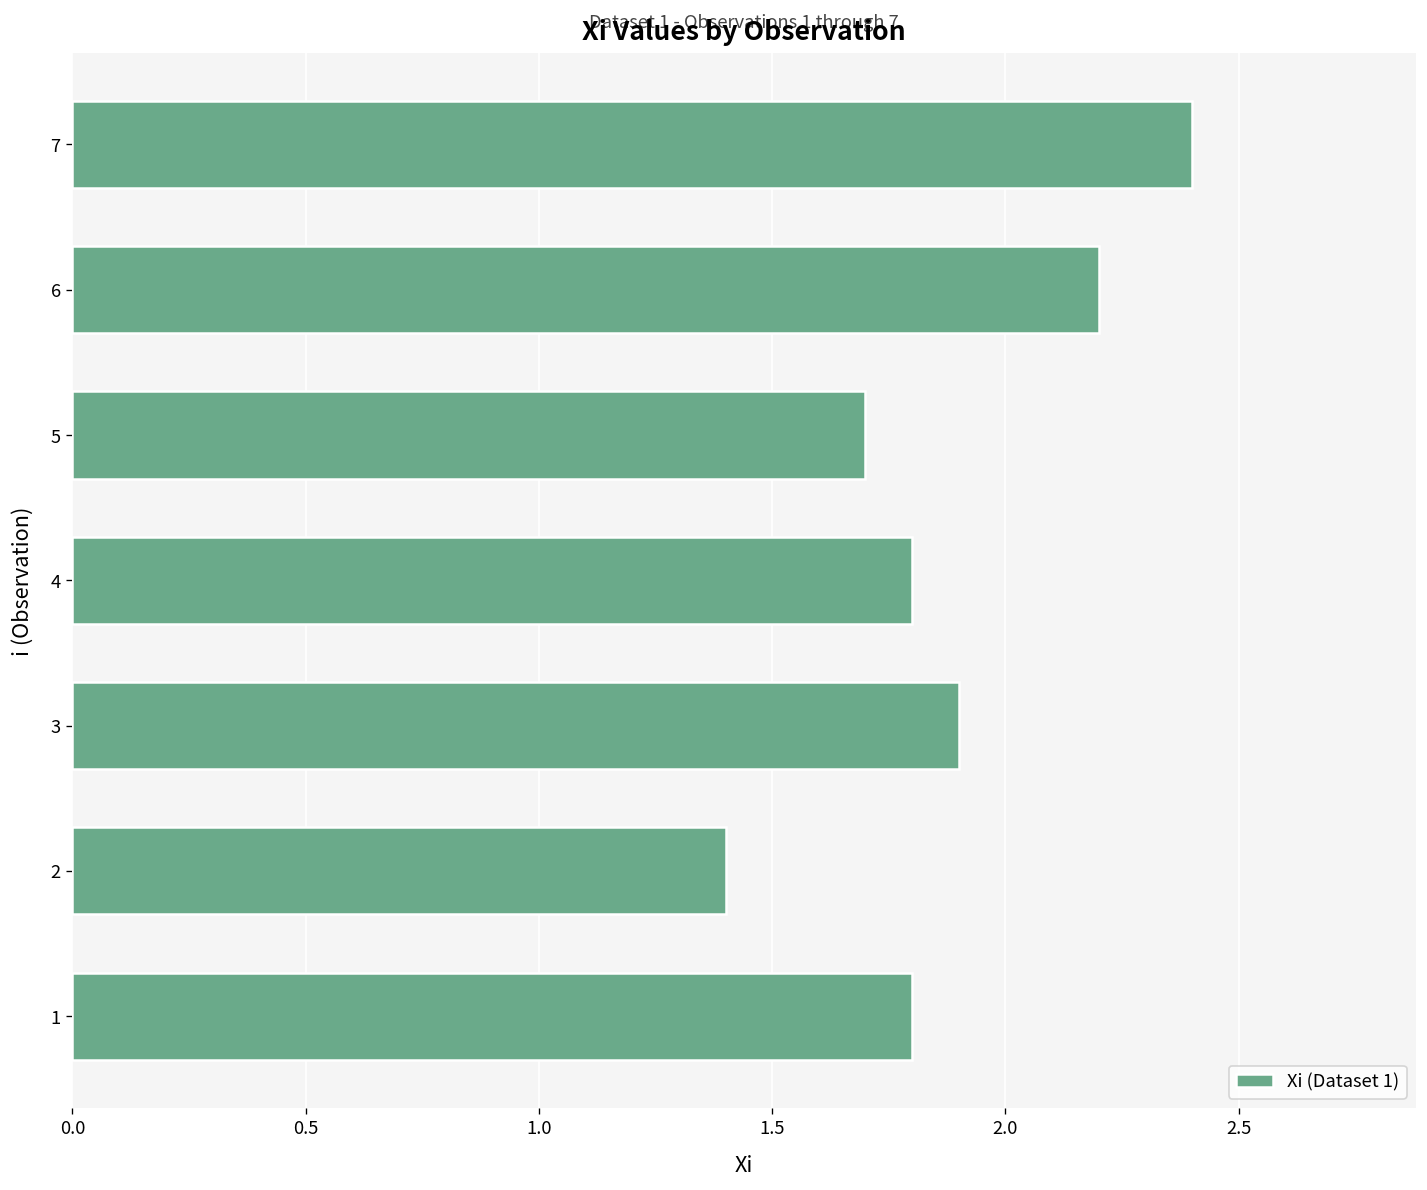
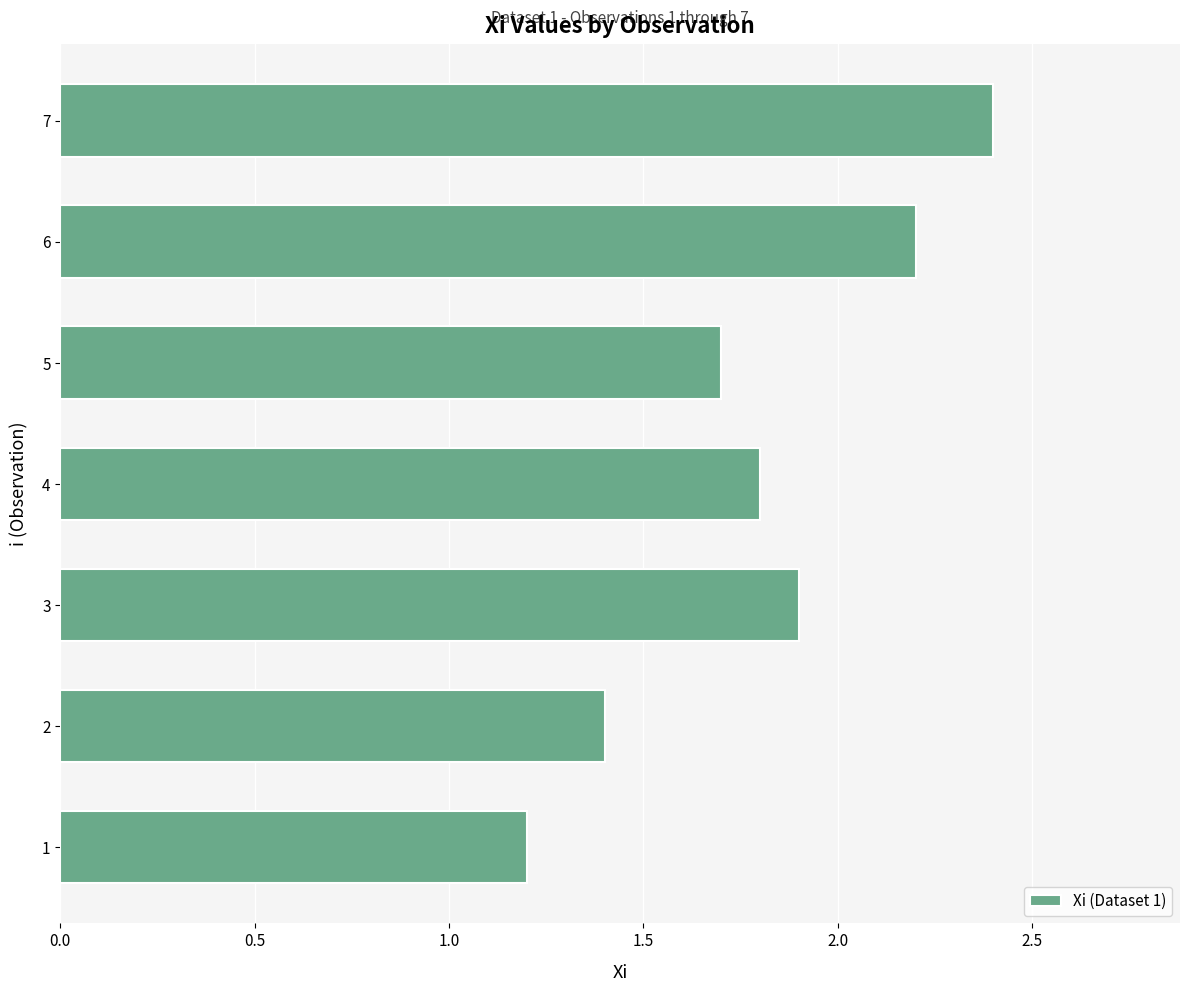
  {
    "7": 2.4,
    "6": 2.2,
    "5": 1.7,
    "4": 1.8,
    "3": 1.9,
    "2": 1.4,
-   "1": 1.8
+   "1": 1.2
  }
